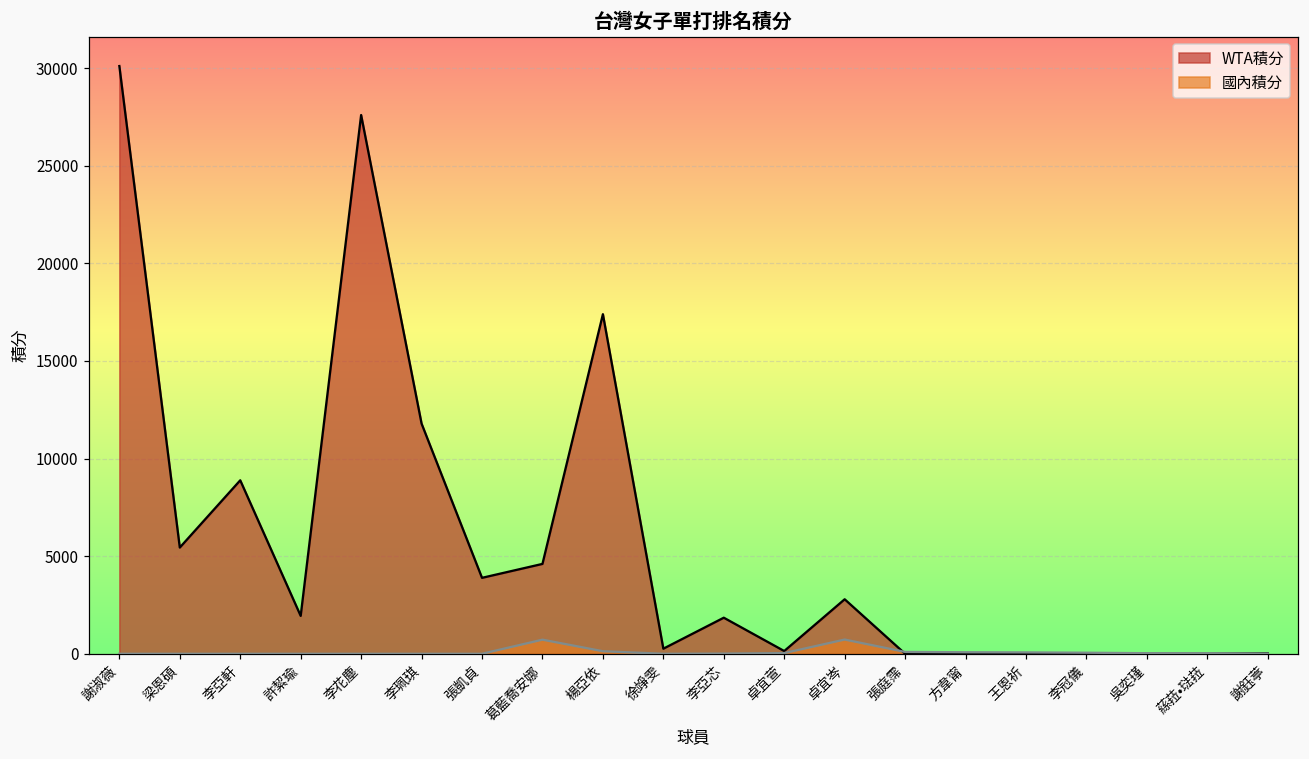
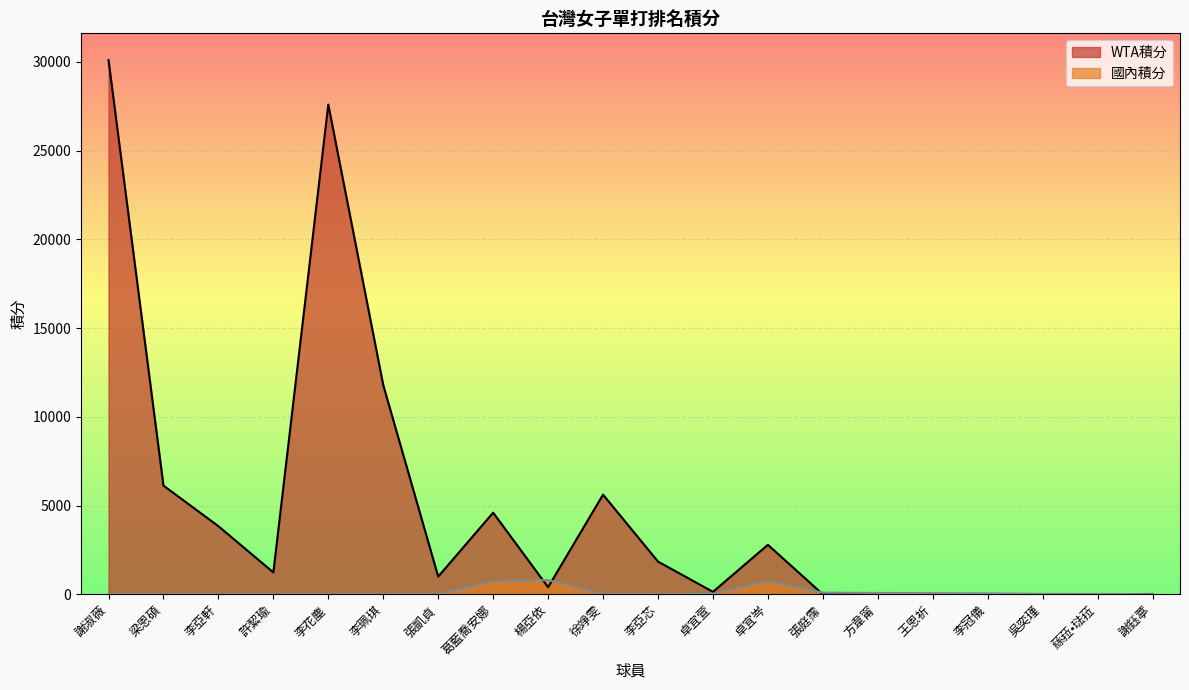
  {
    "WTA積分": {
      "謝淑薇": 30100,
-     "梁恩碩": 5400,
-     "李亞軒": 8900,
-     "許絜瑜": 1900,
+     "梁恩碩": 6100,
+     "李亞軒": 3800,
+     "許絜瑜": 1200,
      "李花塵": 27600,
      "李珮琪": 11800,
-     "張凱貞": 3900,
+     "張凱貞": 1000,
      "葛藍喬安娜": 4600,
-     "楊亞依": 17400,
-     "徐竫雯": 300,
+     "楊亞依": 400,
+     "徐竫雯": 5600,
      "李亞芯": 1800,
      "卓宜岑": 2800
    },
    "國內積分": {
      "謝淑薇": 0,
      "梁恩碩": 0,
      "李亞軒": 0,
      "許絜瑜": 0,
      "李花塵": 0,
      "李珮琪": 0,
      "張凱貞": 0,
      "葛藍喬安娜": 700,
-     "楊亞依": 100,
+     "楊亞依": 800,
      "徐竫雯": 0,
      "李亞芯": 0,
      "卓宜岑": 700
    }
  }
